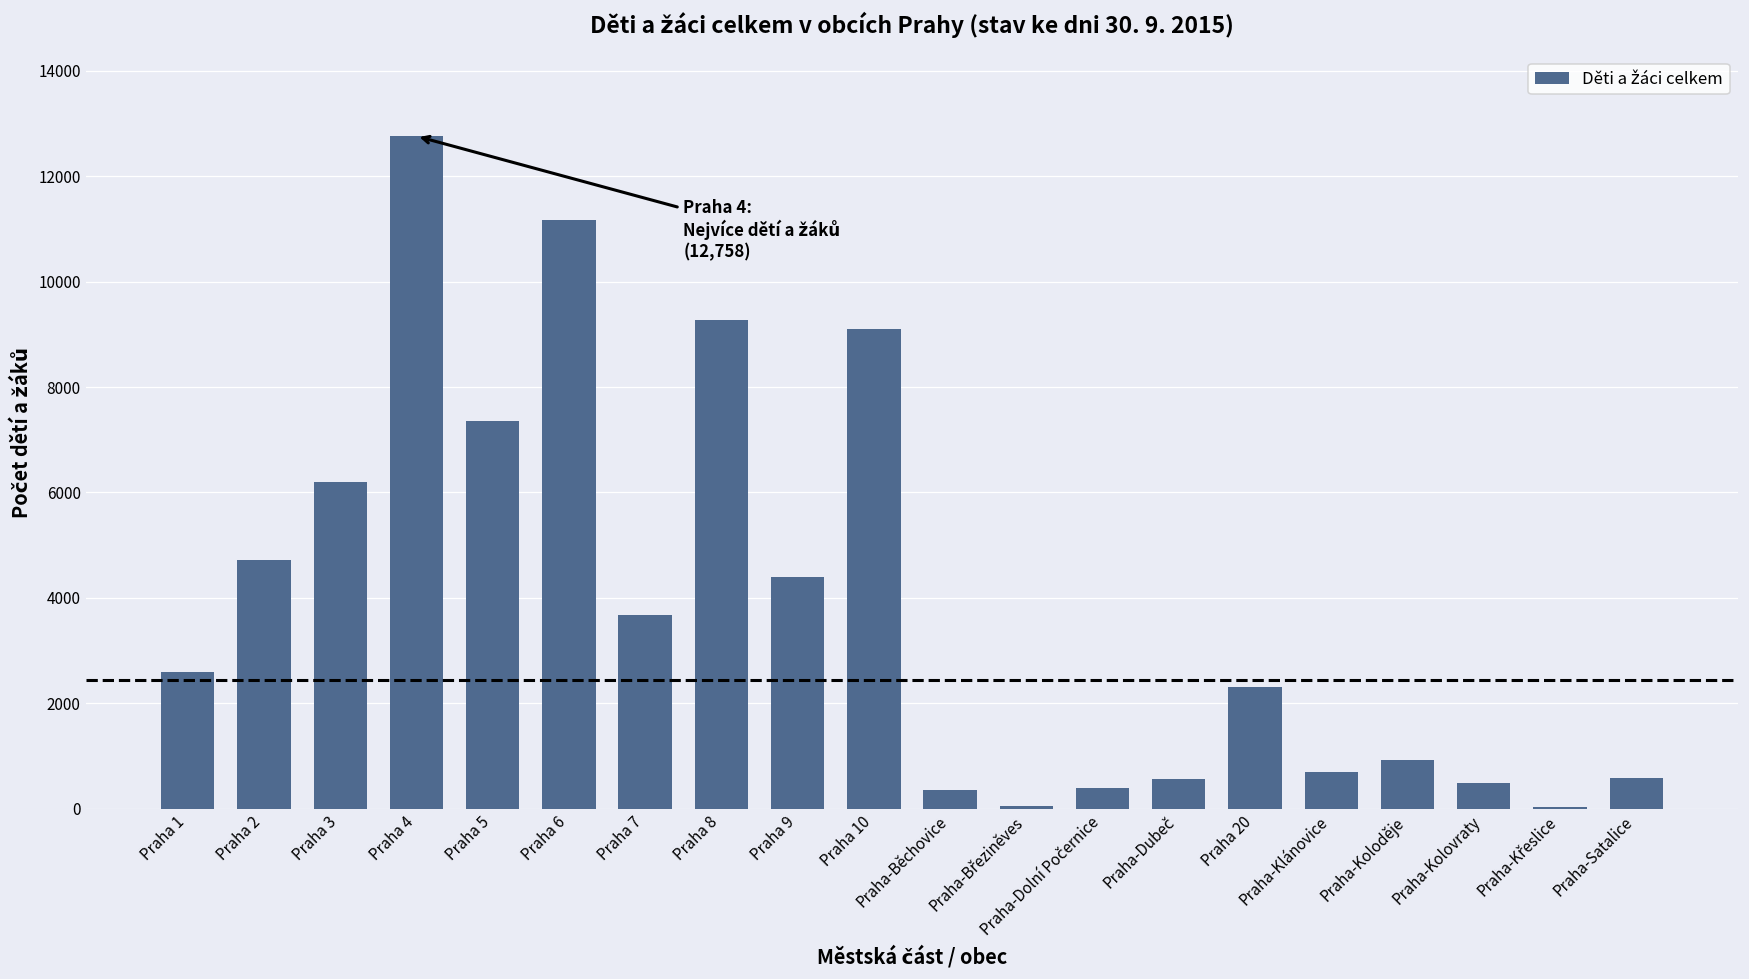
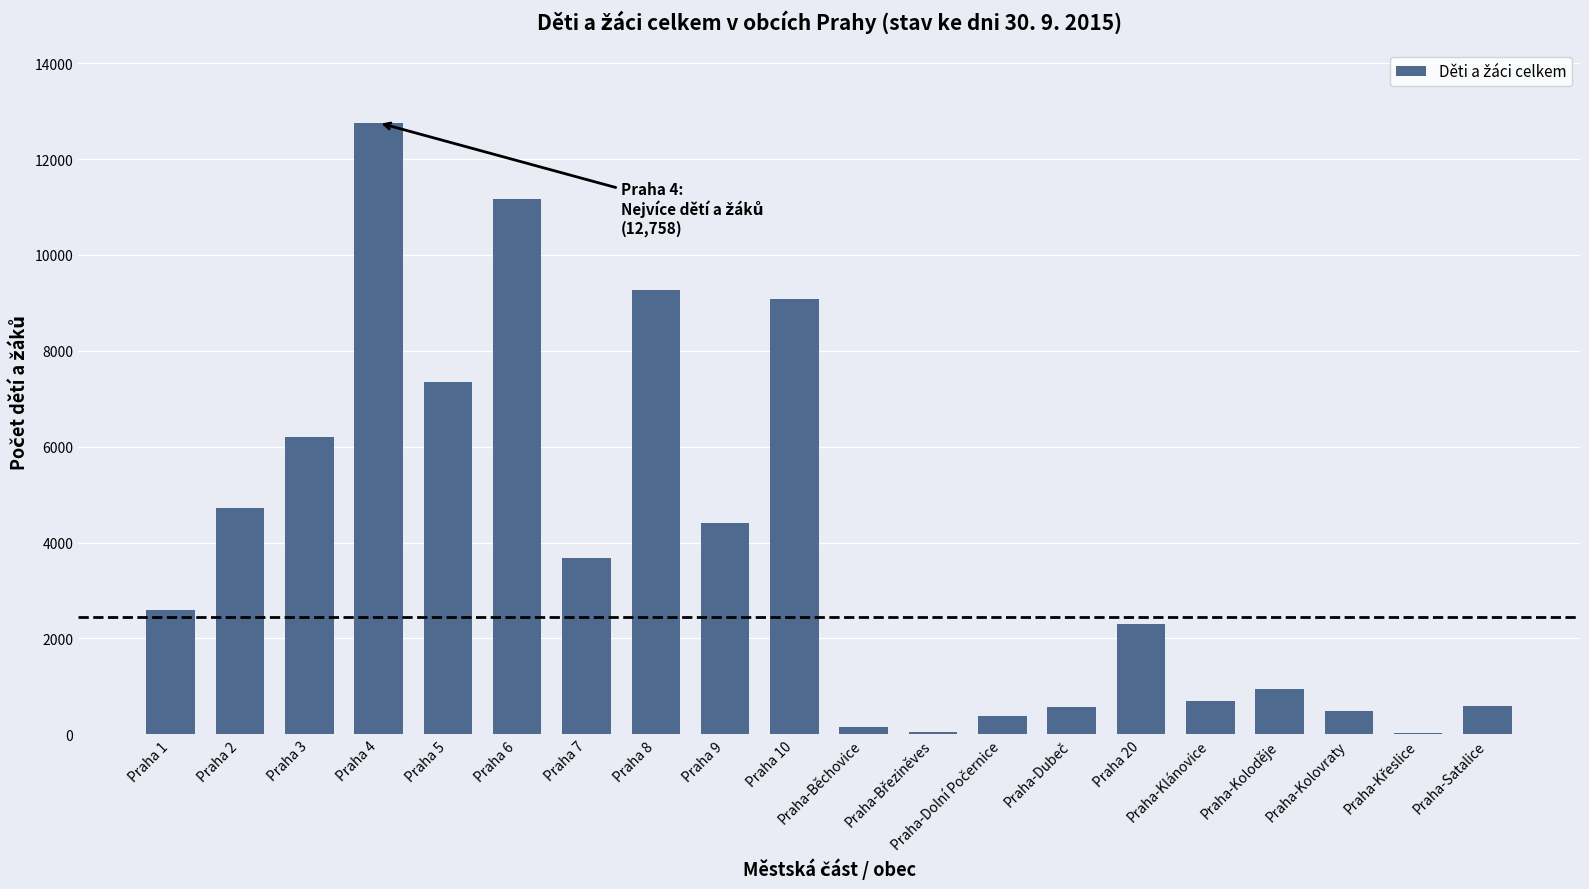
  {
    "Praha 1": 2600,
    "Praha 2": 4700,
    "Praha 3": 6200,
    "Praha 5": 7400,
    "Praha 7": 3700,
    "Praha 8": 9300,
    "Praha 9": 4400,
    "Praha 10": 9100,
-   "Praha-Běchovice": 400,
+   "Praha-Běchovice": 200,
    "Praha-Březiněves": 100,
    "Praha-Dolní Počernice": 400,
    "Praha-Dubeč": 600,
    "Praha 20": 2300,
    "Praha-Klánovice": 700,
    "Praha-Koloděje": 900,
    "Praha-Kolovraty": 500,
    "Praha-Satalice": 600
  }
